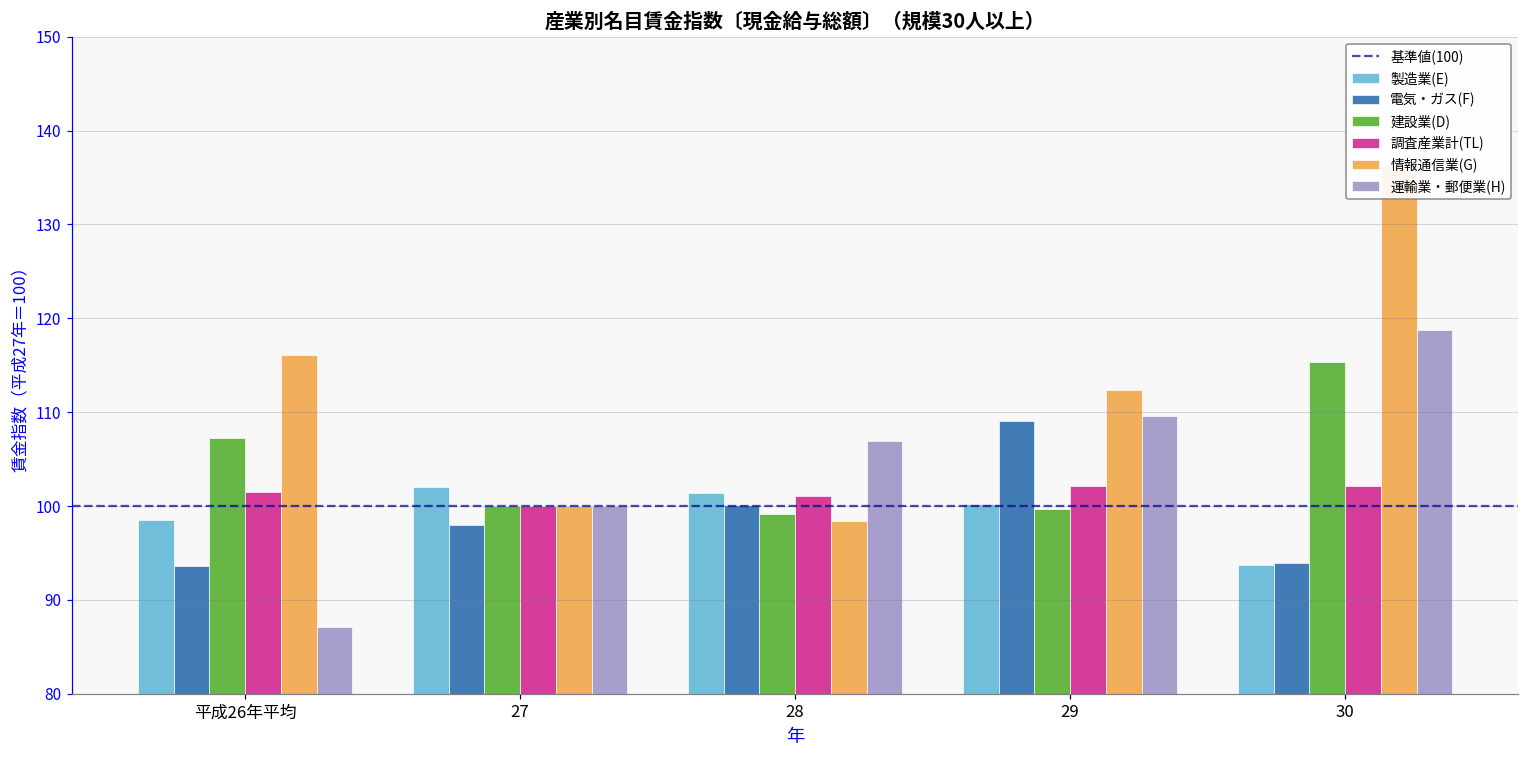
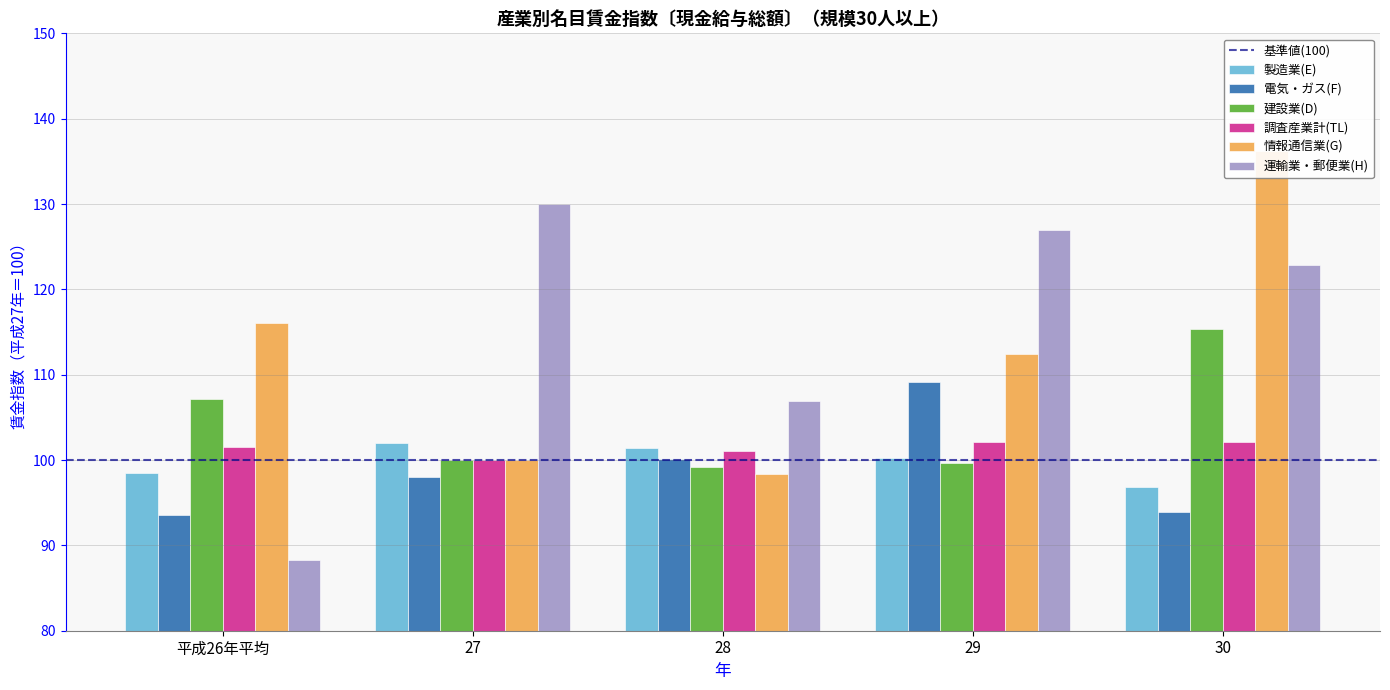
  {
    "製造業(E)": {
      "平成26年平均": 99,
      "27": 102,
      "28": 101,
      "29": 100,
-     "30": 94
+     "30": 97
    },
    "電気・ガス(F)": {
      "平成26年平均": 94,
      "27": 98,
      "28": 100,
      "29": 109,
      "30": 94
    },
    "建設業(D)": {
      "平成26年平均": 107,
      "27": 100,
      "28": 99,
      "29": 100,
      "30": 115
    },
    "調査産業計(TL)": {
      "平成26年平均": 102,
      "27": 100,
      "28": 101,
      "29": 102,
      "30": 102
    },
    "情報通信業(G)": {
      "平成26年平均": 116,
      "27": 100,
      "28": 98,
      "29": 112
    },
    "運輸業・郵便業(H)": {
-     "平成26年平均": 87,
-     "27": 100,
+     "平成26年平均": 88,
+     "27": 130,
      "28": 107,
-     "29": 110,
-     "30": 119
+     "29": 127,
+     "30": 123
    }
  }
